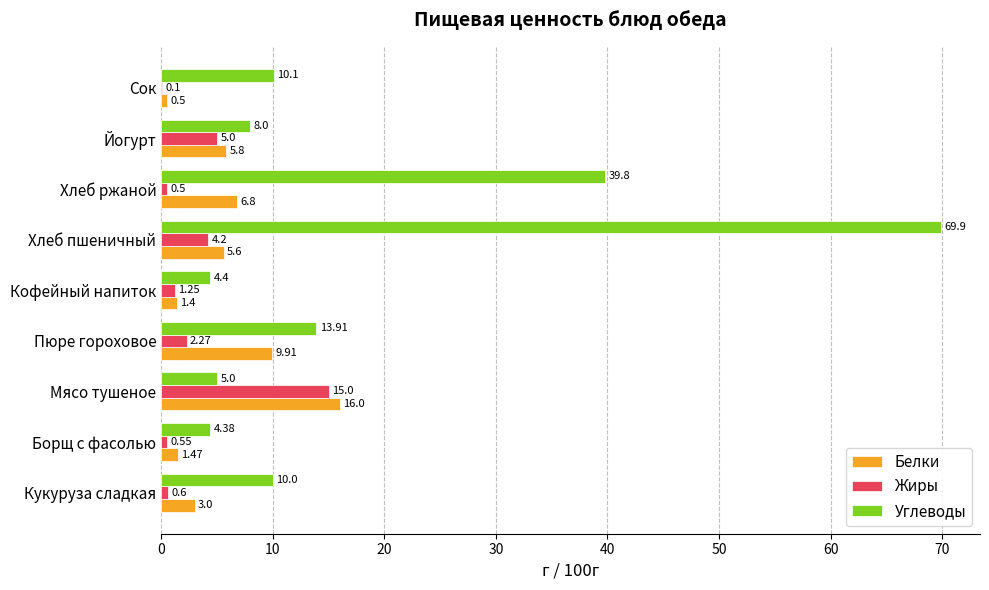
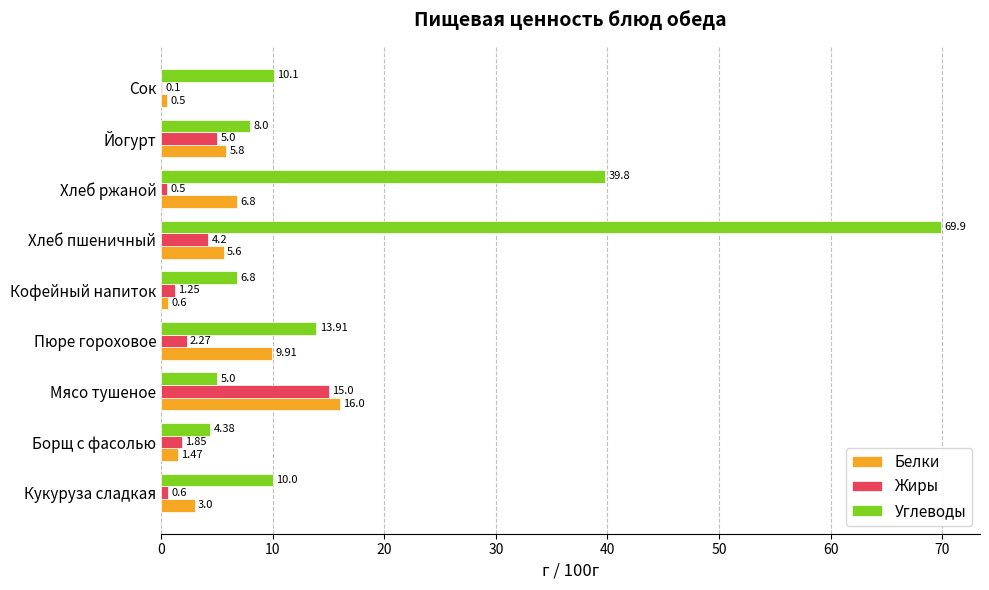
  {
    "Белки": {
      "Сок": 0.5,
      "Йогурт": 5.8,
      "Хлеб ржаной": 6.8,
      "Хлеб пшеничный": 5.6,
-     "Кофейный напиток": 1.4,
+     "Кофейный напиток": 0.6,
      "Пюре гороховое": 9.91,
      "Мясо тушеное": 16.0,
      "Борщ с фасолью": 1.47,
      "Кукуруза сладкая": 3.0
    },
    "Жиры": {
      "Сок": 0.1,
      "Йогурт": 5.0,
      "Хлеб ржаной": 0.5,
      "Хлеб пшеничный": 4.2,
      "Кофейный напиток": 1.25,
      "Пюре гороховое": 2.27,
      "Мясо тушеное": 15.0,
-     "Борщ с фасолью": 0.55,
+     "Борщ с фасолью": 1.85,
      "Кукуруза сладкая": 0.6
    },
    "Углеводы": {
      "Сок": 10.1,
      "Йогурт": 8.0,
      "Хлеб ржаной": 39.8,
      "Хлеб пшеничный": 69.9,
-     "Кофейный напиток": 4.4,
+     "Кофейный напиток": 6.8,
      "Пюре гороховое": 13.91,
      "Мясо тушеное": 5.0,
      "Борщ с фасолью": 4.38,
      "Кукуруза сладкая": 10.0
    }
  }
